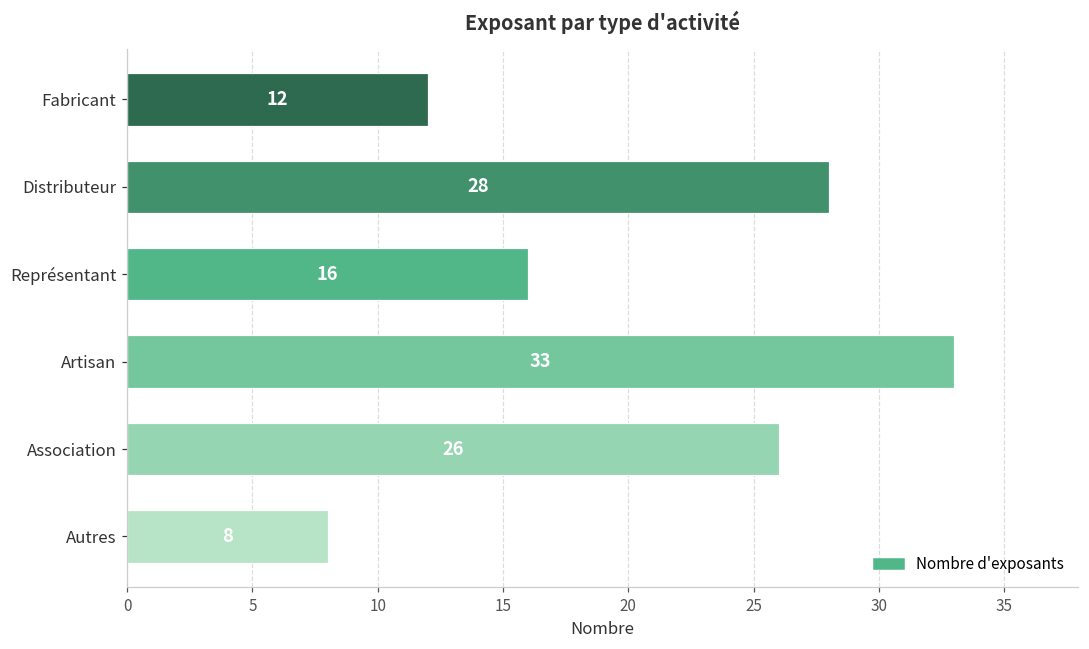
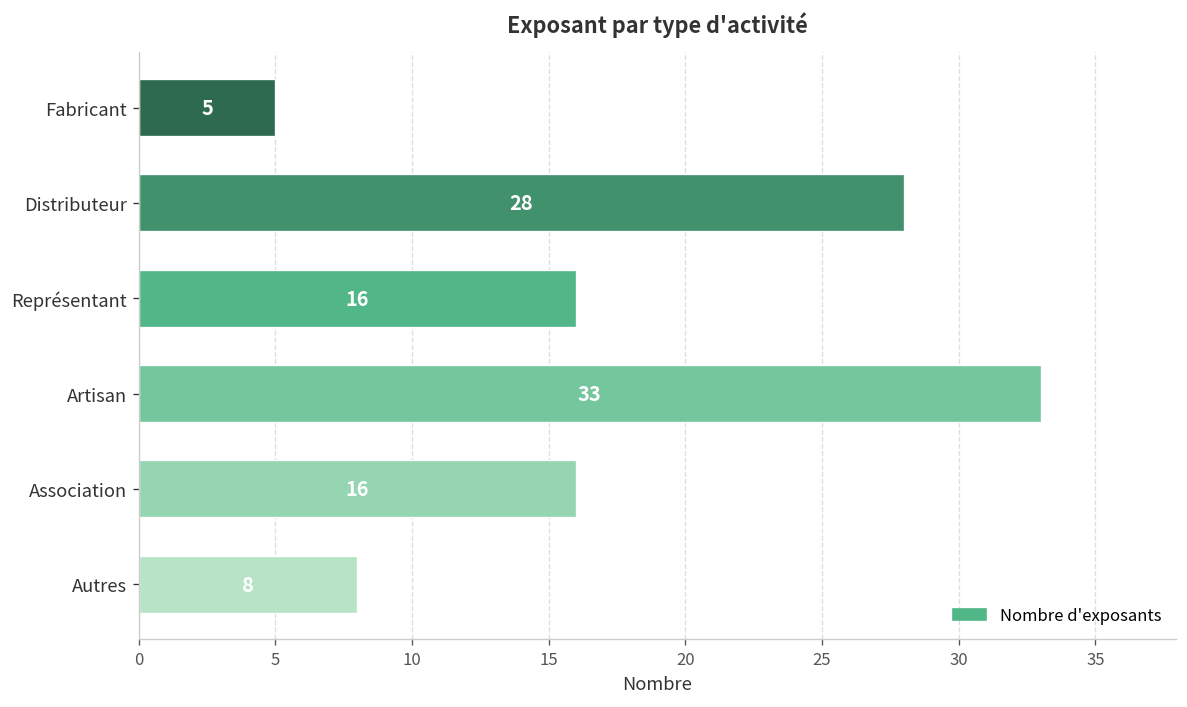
  {
-   "Fabricant": 12,
+   "Fabricant": 5,
    "Distributeur": 28,
    "Représentant": 16,
    "Artisan": 33,
-   "Association": 26,
+   "Association": 16,
    "Autres": 8
  }
